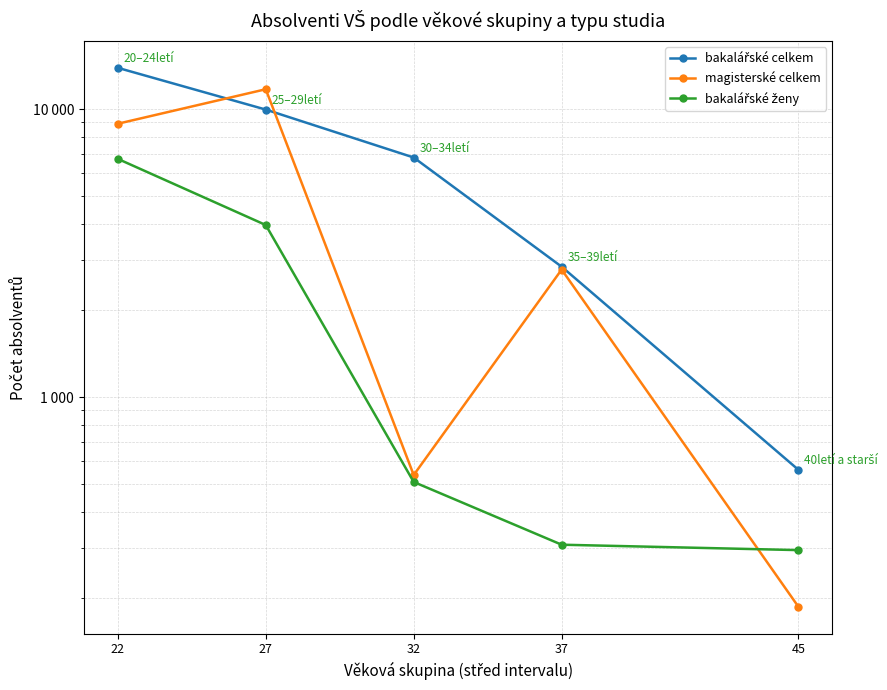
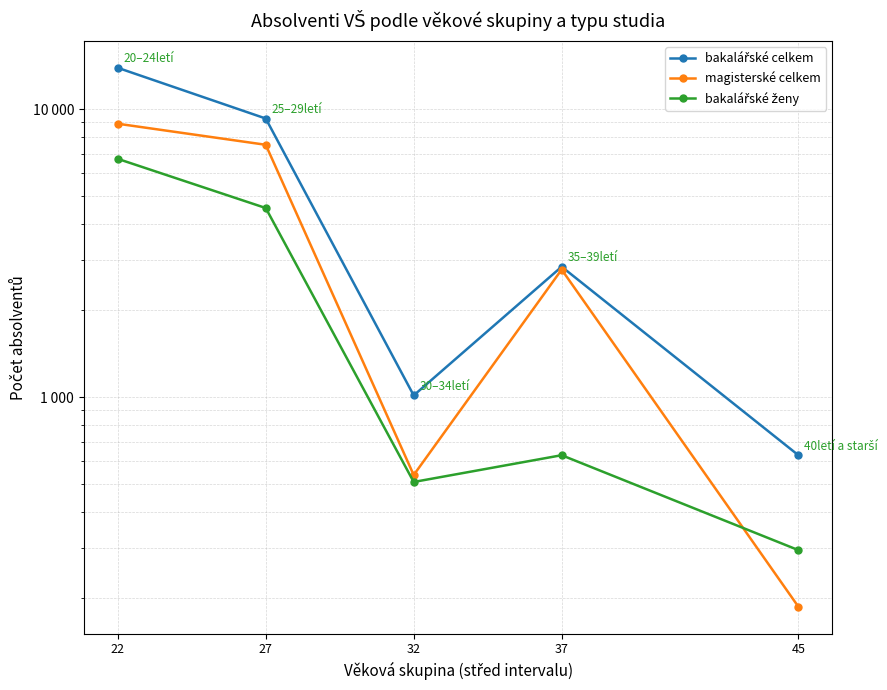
  {
    "bakalářské celkem": {
-     "27": 10000,
-     "32": 6800,
-     "45": 560
+     "27": 9300,
+     "32": 1010,
+     "45": 630
    },
    "magisterské celkem": {
      "22": 8900,
-     "27": 11700,
+     "27": 7500,
      "32": 540,
      "37": 2800,
      "45": 190
    },
    "bakalářské ženy": {
      "22": 6700,
-     "27": 4000,
+     "27": 4500,
      "32": 510,
-     "37": 310,
+     "37": 630,
      "45": 290
    }
  }
